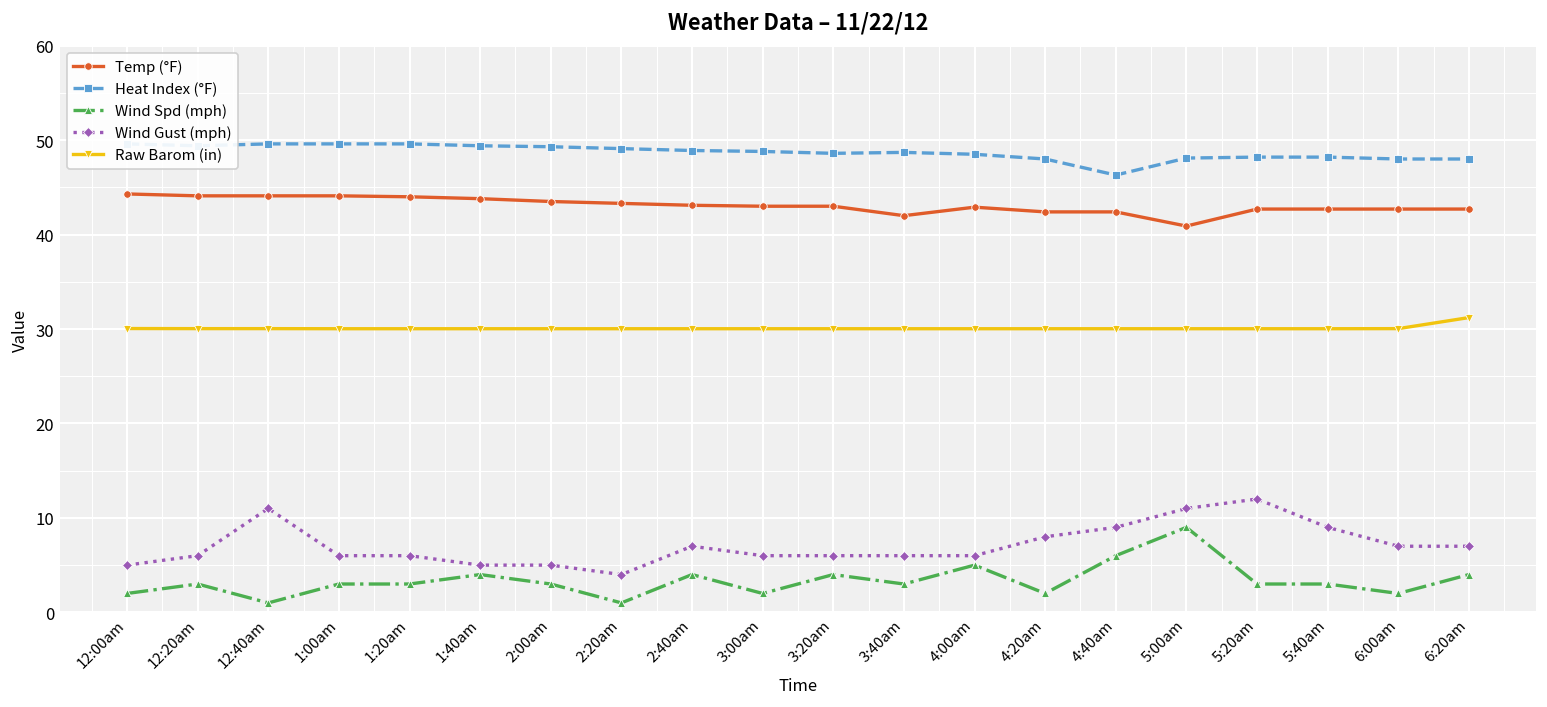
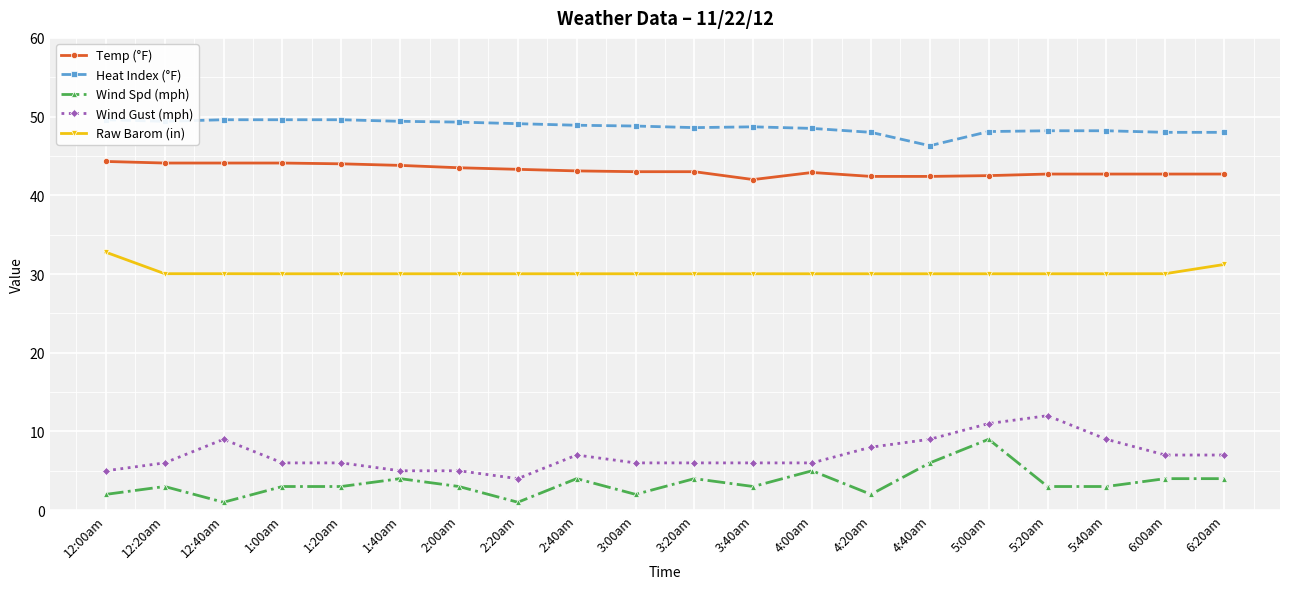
  {
    "Temp (°F)": {
      "12:00am": 44,
      "12:20am": 44,
      "12:40am": 44,
      "1:00am": 44,
      "1:20am": 44,
      "1:40am": 44,
      "2:00am": 44,
      "2:20am": 43,
      "2:40am": 43,
      "3:00am": 43,
      "3:20am": 43,
      "3:40am": 42,
      "4:00am": 43,
      "4:20am": 42,
      "4:40am": 42,
-     "5:00am": 41,
+     "5:00am": 43,
      "5:20am": 43,
      "5:40am": 43,
      "6:00am": 43,
      "6:20am": 43
    },
    "Heat Index (°F)": {
      "12:40am": 50,
      "1:00am": 50,
      "1:20am": 50,
      "1:40am": 49,
      "2:00am": 49,
      "2:20am": 49,
      "2:40am": 49,
      "3:00am": 49,
      "3:20am": 49,
      "3:40am": 49,
      "4:00am": 49,
      "4:20am": 48,
      "4:40am": 46,
      "5:00am": 48,
      "5:20am": 48,
      "5:40am": 48,
      "6:00am": 48,
      "6:20am": 48
    },
    "Wind Spd (mph)": {
      "12:00am": 2,
      "12:20am": 3,
      "12:40am": 1,
      "1:00am": 3,
      "1:20am": 3,
      "1:40am": 4,
      "2:00am": 3,
      "2:20am": 1,
      "2:40am": 4,
      "3:00am": 2,
      "3:20am": 4,
      "3:40am": 3,
      "4:00am": 5,
      "4:20am": 2,
      "4:40am": 6,
      "5:00am": 9,
      "5:20am": 3,
      "5:40am": 3,
-     "6:00am": 2,
+     "6:00am": 4,
      "6:20am": 4
    },
    "Wind Gust (mph)": {
      "12:00am": 5,
      "12:20am": 6,
-     "12:40am": 11,
+     "12:40am": 9,
      "1:00am": 6,
      "1:20am": 6,
      "1:40am": 5,
      "2:00am": 5,
      "2:20am": 4,
      "2:40am": 7,
      "3:00am": 6,
      "3:20am": 6,
      "3:40am": 6,
      "4:00am": 6,
      "4:20am": 8,
      "4:40am": 9,
      "5:00am": 11,
      "5:20am": 12,
      "5:40am": 9,
      "6:00am": 7,
      "6:20am": 7
    },
    "Raw Barom (in)": {
-     "12:00am": 30,
+     "12:00am": 33,
      "12:20am": 30,
      "12:40am": 30,
      "1:00am": 30,
      "1:20am": 30,
      "1:40am": 30,
      "2:00am": 30,
      "2:20am": 30,
      "2:40am": 30,
      "3:00am": 30,
      "3:20am": 30,
      "3:40am": 30,
      "4:00am": 30,
      "4:20am": 30,
      "4:40am": 30,
      "5:00am": 30,
      "5:20am": 30,
      "5:40am": 30,
      "6:00am": 30,
      "6:20am": 31
    }
  }
